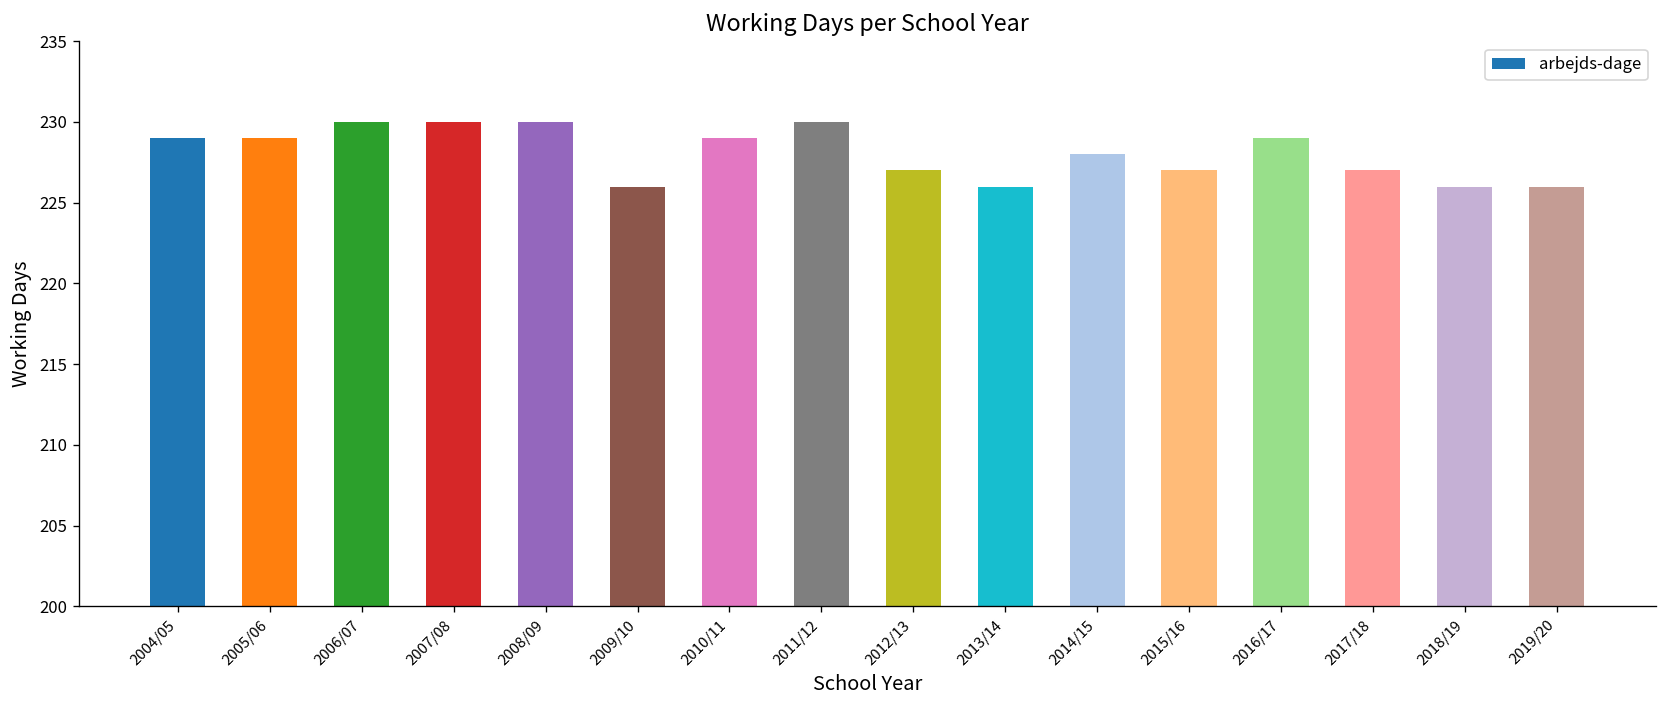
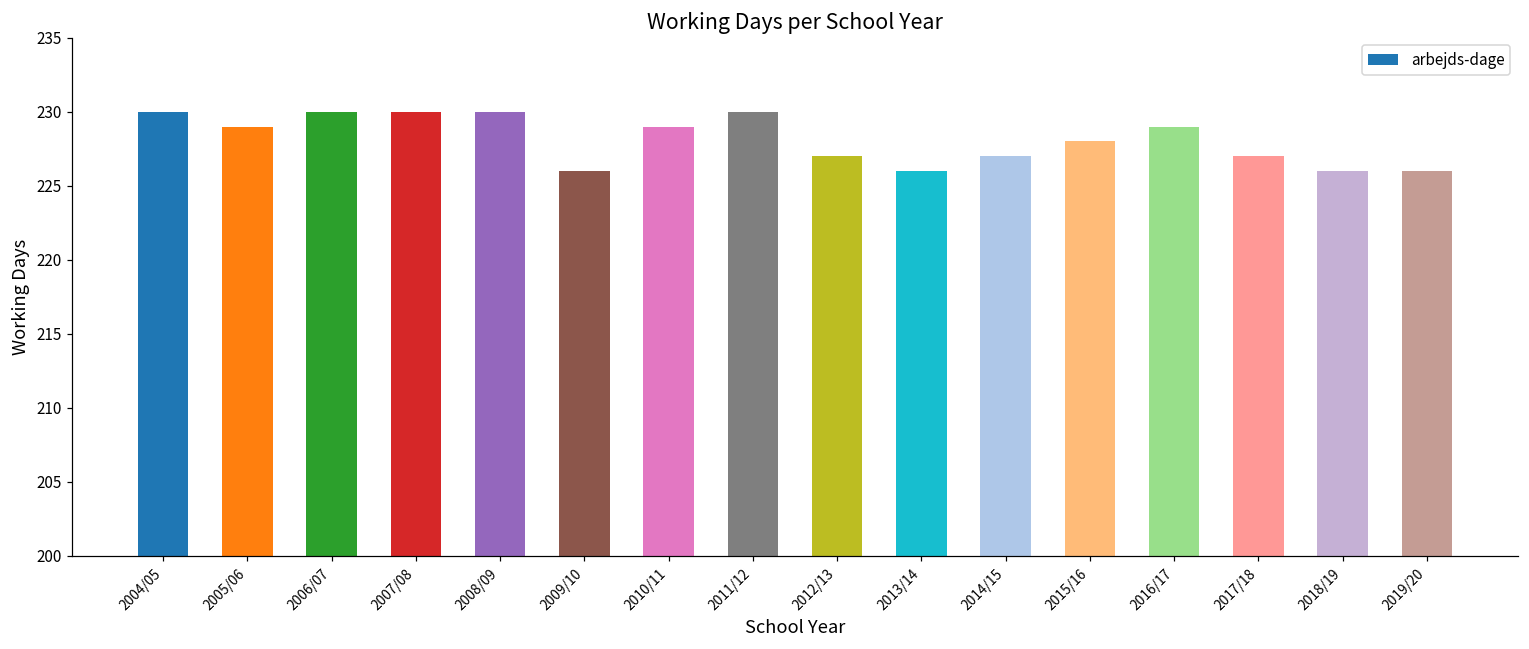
  {
-   "2004/05": 229,
+   "2004/05": 230,
    "2005/06": 229,
    "2006/07": 230,
    "2007/08": 230,
    "2008/09": 230,
    "2009/10": 226,
    "2010/11": 229,
    "2011/12": 230,
    "2012/13": 227,
    "2013/14": 226,
-   "2014/15": 228,
-   "2015/16": 227,
+   "2014/15": 227,
+   "2015/16": 228,
    "2016/17": 229,
    "2017/18": 227,
    "2018/19": 226,
    "2019/20": 226
  }
